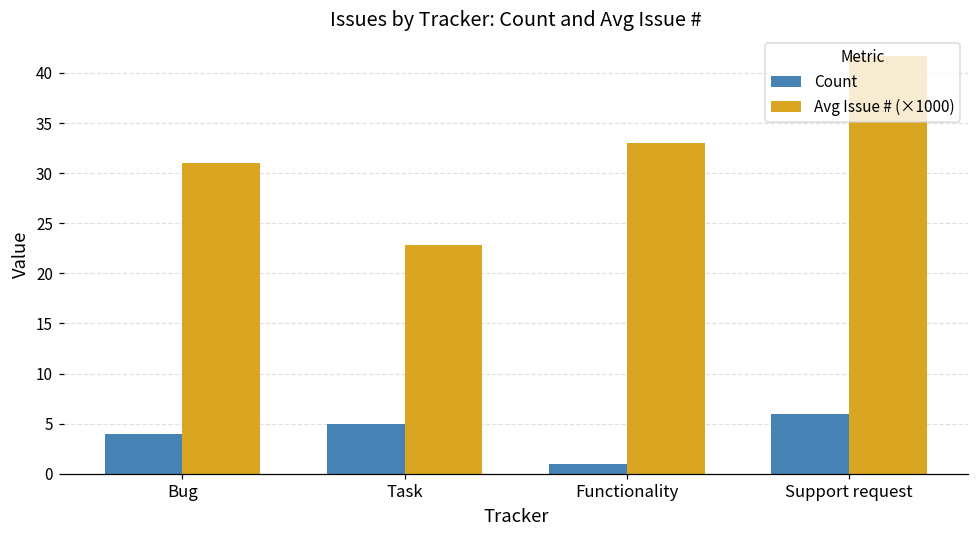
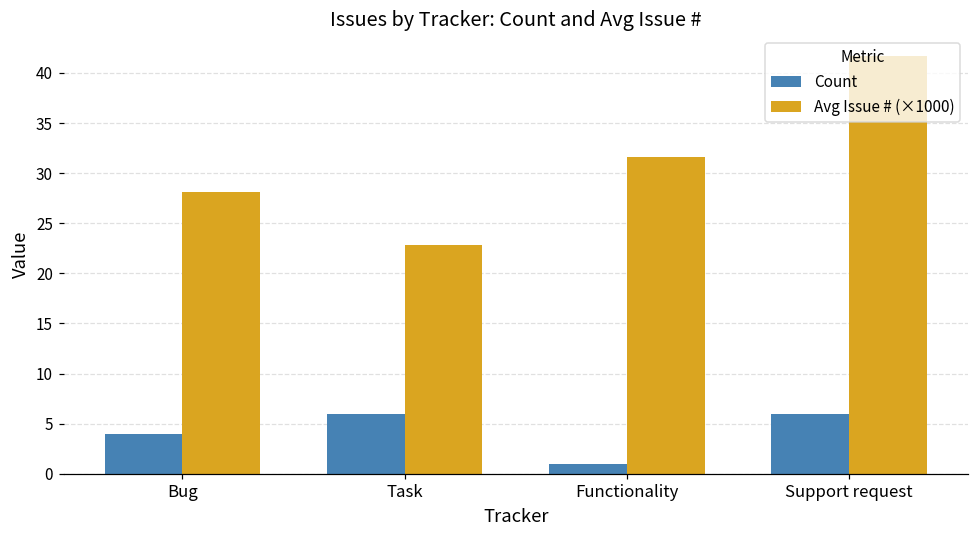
  {
    "Count": {
      "Bug": 4,
-     "Task": 5,
+     "Task": 6,
      "Functionality": 1,
      "Support request": 6
    },
    "Avg Issue # (×1000)": {
-     "Bug": 31,
+     "Bug": 28,
      "Task": 23,
-     "Functionality": 33
+     "Functionality": 32
    }
  }
